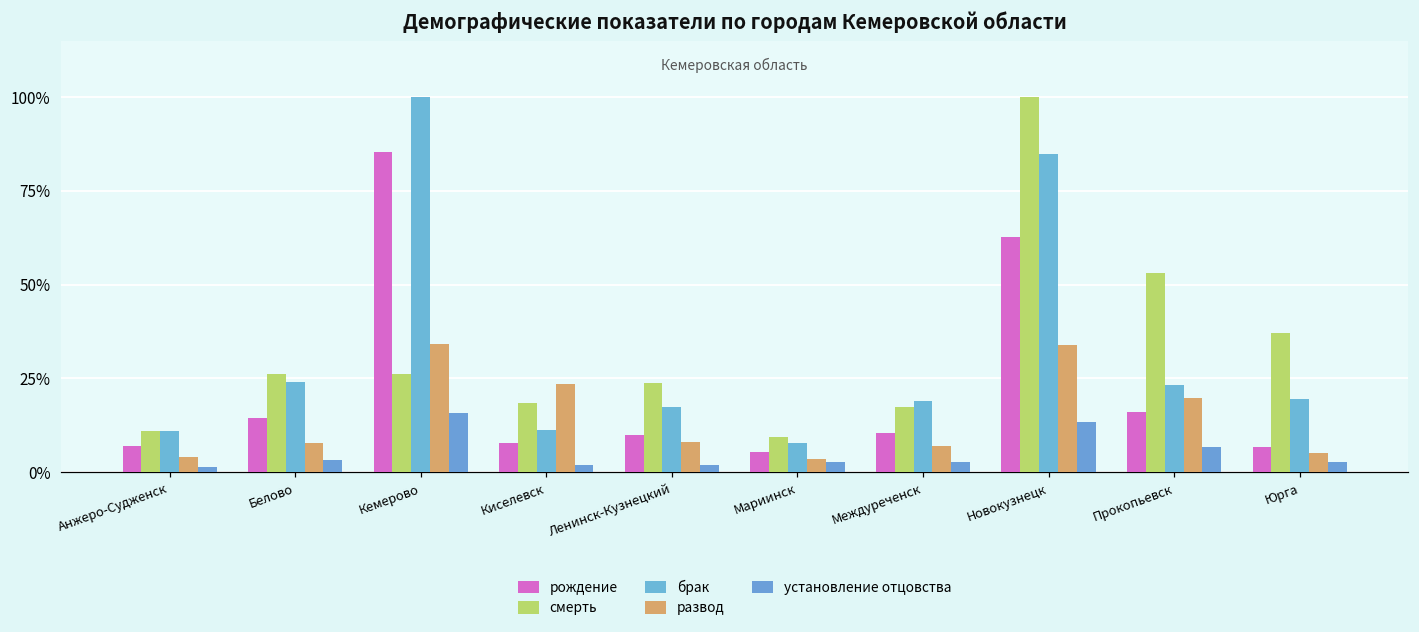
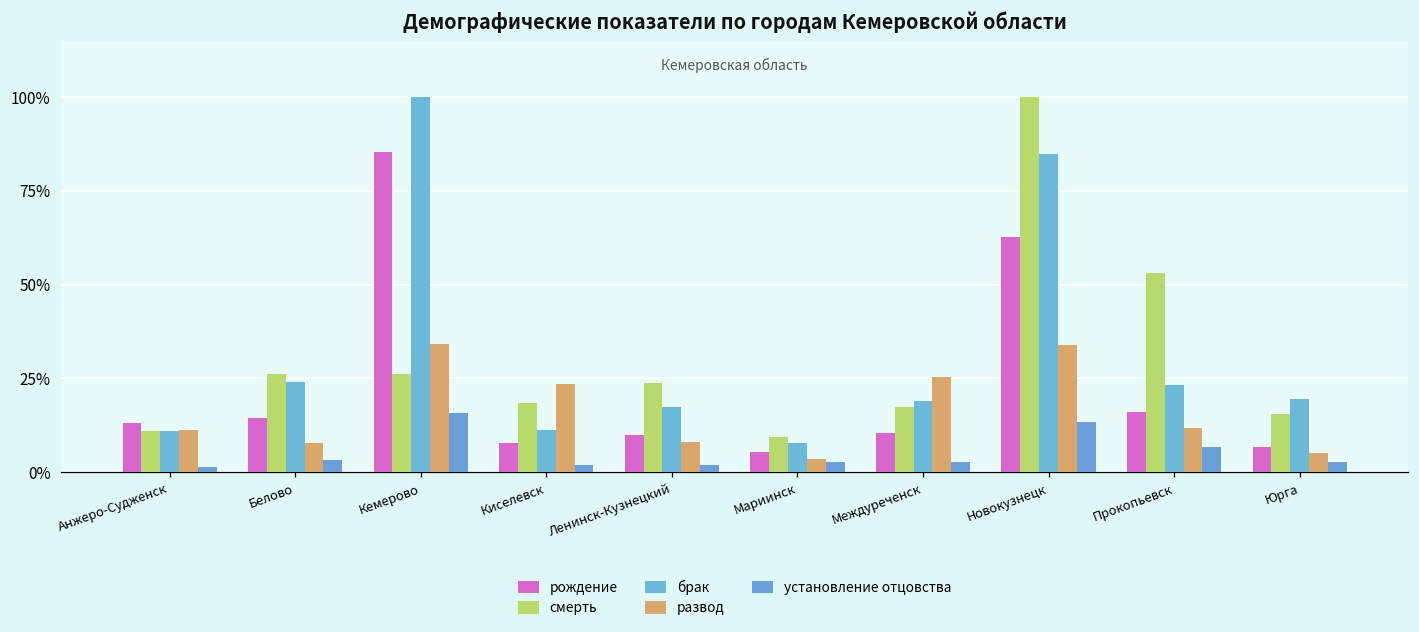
  {
    "рождение": {
-     "Анжеро-Судженск": "7%",
+     "Анжеро-Судженск": "13%",
      "Белово": "14%",
      "Кемерово": "85%",
      "Киселевск": "8%",
      "Ленинск-Кузнецкий": "10%",
      "Мариинск": "5%",
      "Междуреченск": "10%",
      "Новокузнецк": "63%",
      "Прокопьевск": "16%",
      "Юрга": "7%"
    },
    "смерть": {
      "Анжеро-Судженск": "11%",
      "Белово": "26%",
      "Кемерово": "26%",
      "Киселевск": "18%",
      "Ленинск-Кузнецкий": "24%",
      "Мариинск": "9%",
      "Междуреченск": "17%",
      "Новокузнецк": "100%",
      "Прокопьевск": "53%",
-     "Юрга": "37%"
+     "Юрга": "16%"
    },
    "развод": {
-     "Анжеро-Судженск": "4%",
+     "Анжеро-Судженск": "11%",
      "Белово": "8%",
      "Кемерово": "34%",
      "Киселевск": "23%",
      "Ленинск-Кузнецкий": "8%",
      "Мариинск": "3%",
-     "Междуреченск": "7%",
+     "Междуреченск": "25%",
      "Новокузнецк": "34%",
-     "Прокопьевск": "20%",
+     "Прокопьевск": "12%",
      "Юрга": "5%"
    }
  }
